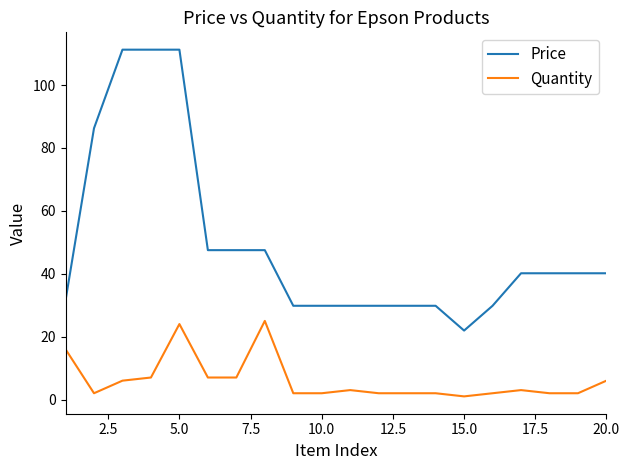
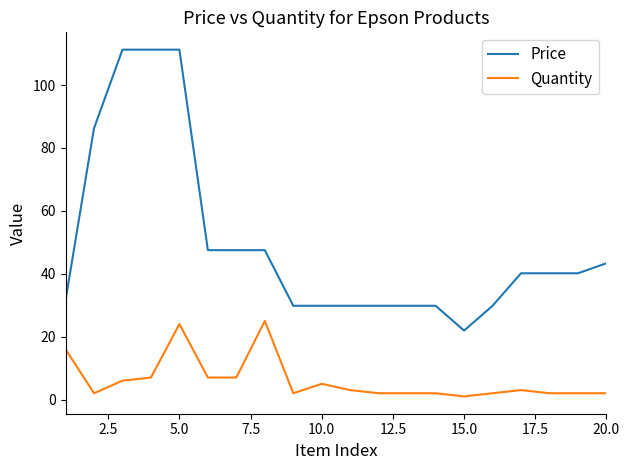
  {
    "Price": {
      "5.0": 111,
      "10.0": 30,
      "15.0": 22,
-     "20.0": 40
+     "20.0": 43
    },
    "Quantity": {
      "5.0": 24,
-     "10.0": 2,
+     "10.0": 5,
      "15.0": 1,
-     "20.0": 6
+     "20.0": 2
    }
  }
